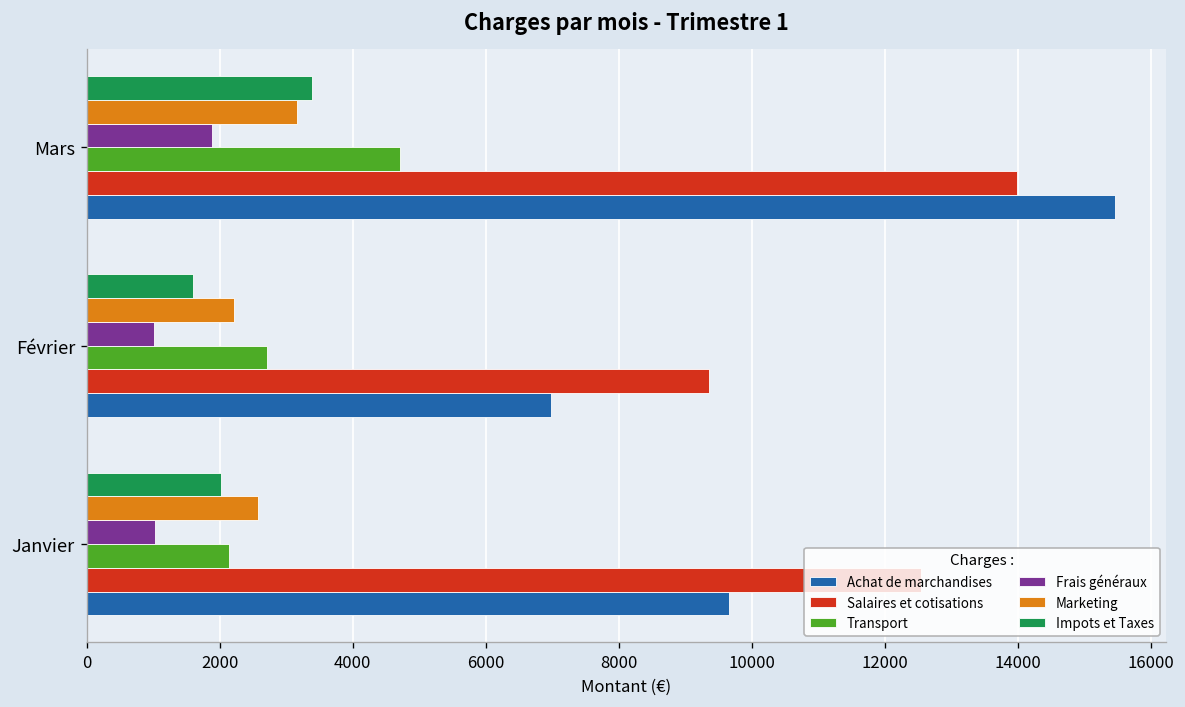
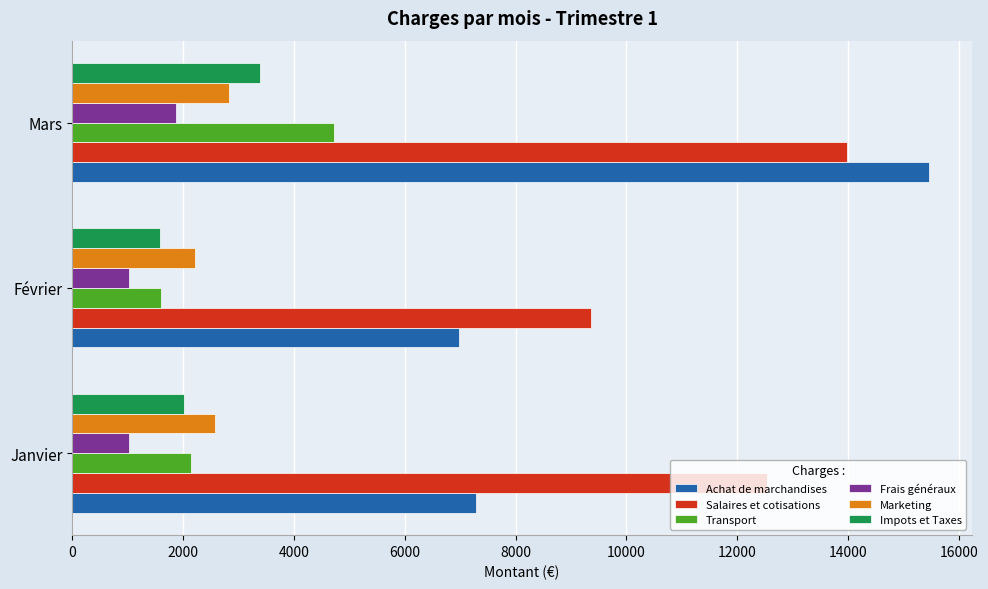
  {
    "Achat de marchandises": {
      "Mars": 15500,
      "Février": 7000,
-     "Janvier": 9700
+     "Janvier": 7300
    },
    "Salaires et cotisations": {
      "Mars": 14000,
      "Février": 9400
    },
    "Transport": {
      "Mars": 4700,
-     "Février": 2700,
+     "Février": 1600,
      "Janvier": 2100
    },
    "Frais généraux": {
      "Mars": 1900,
      "Février": 1000,
      "Janvier": 1000
    },
    "Marketing": {
-     "Mars": 3200,
+     "Mars": 2800,
      "Février": 2200,
      "Janvier": 2600
    },
    "Impots et Taxes": {
      "Mars": 3400,
      "Février": 1600,
      "Janvier": 2000
    }
  }
